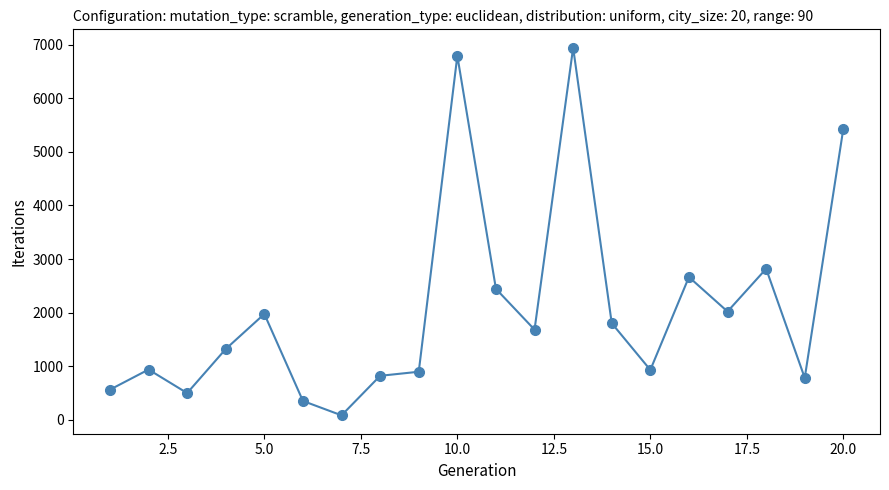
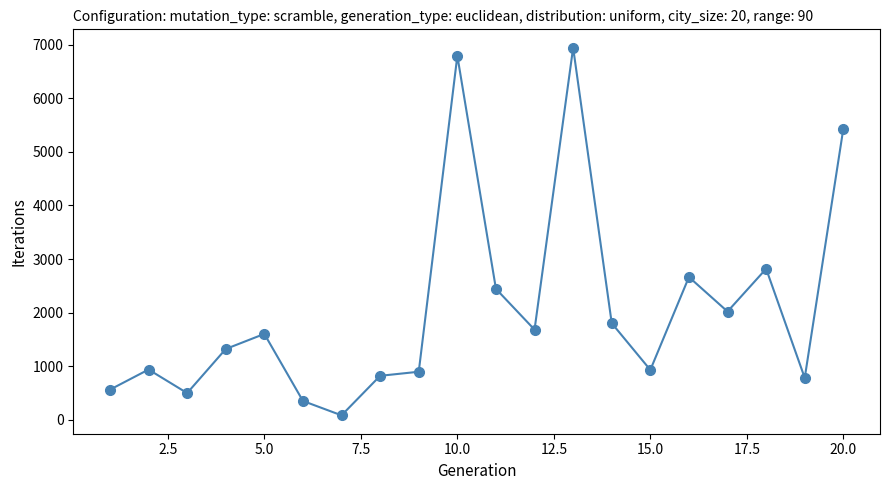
  {
-   "5.0": 2000,
+   "5.0": 1600,
    "10.0": 6800,
    "15.0": 900,
    "20.0": 5400
  }
